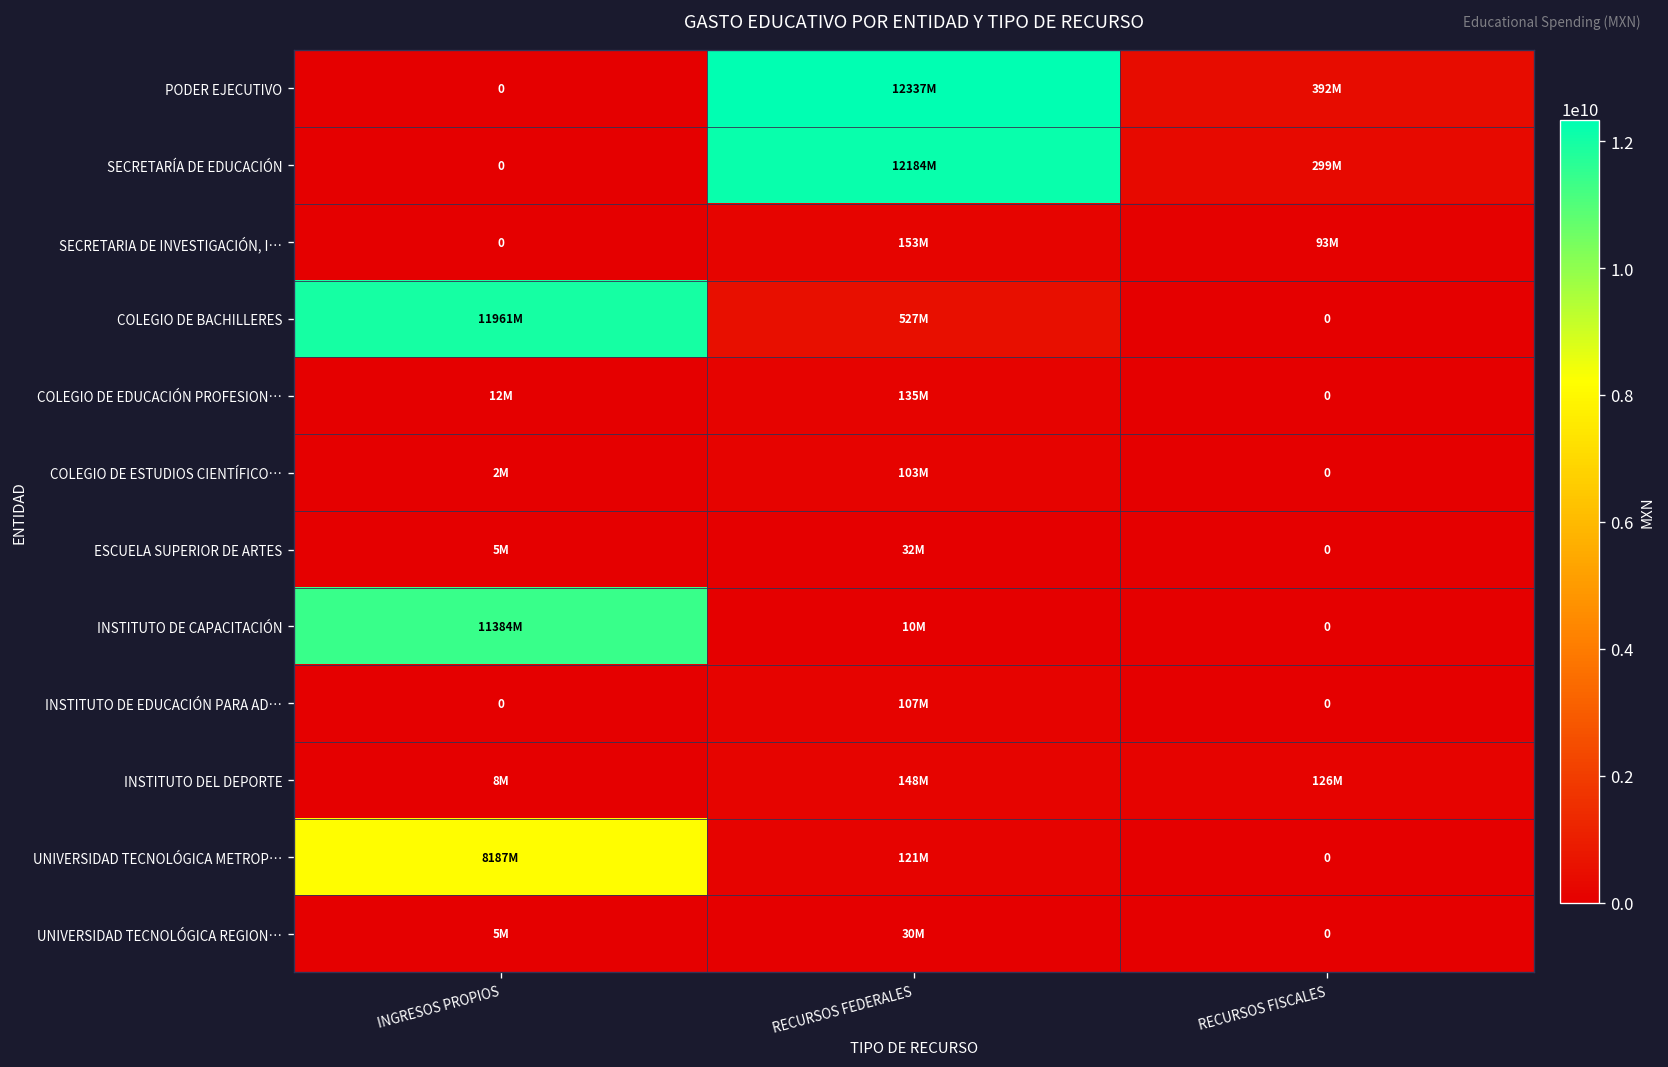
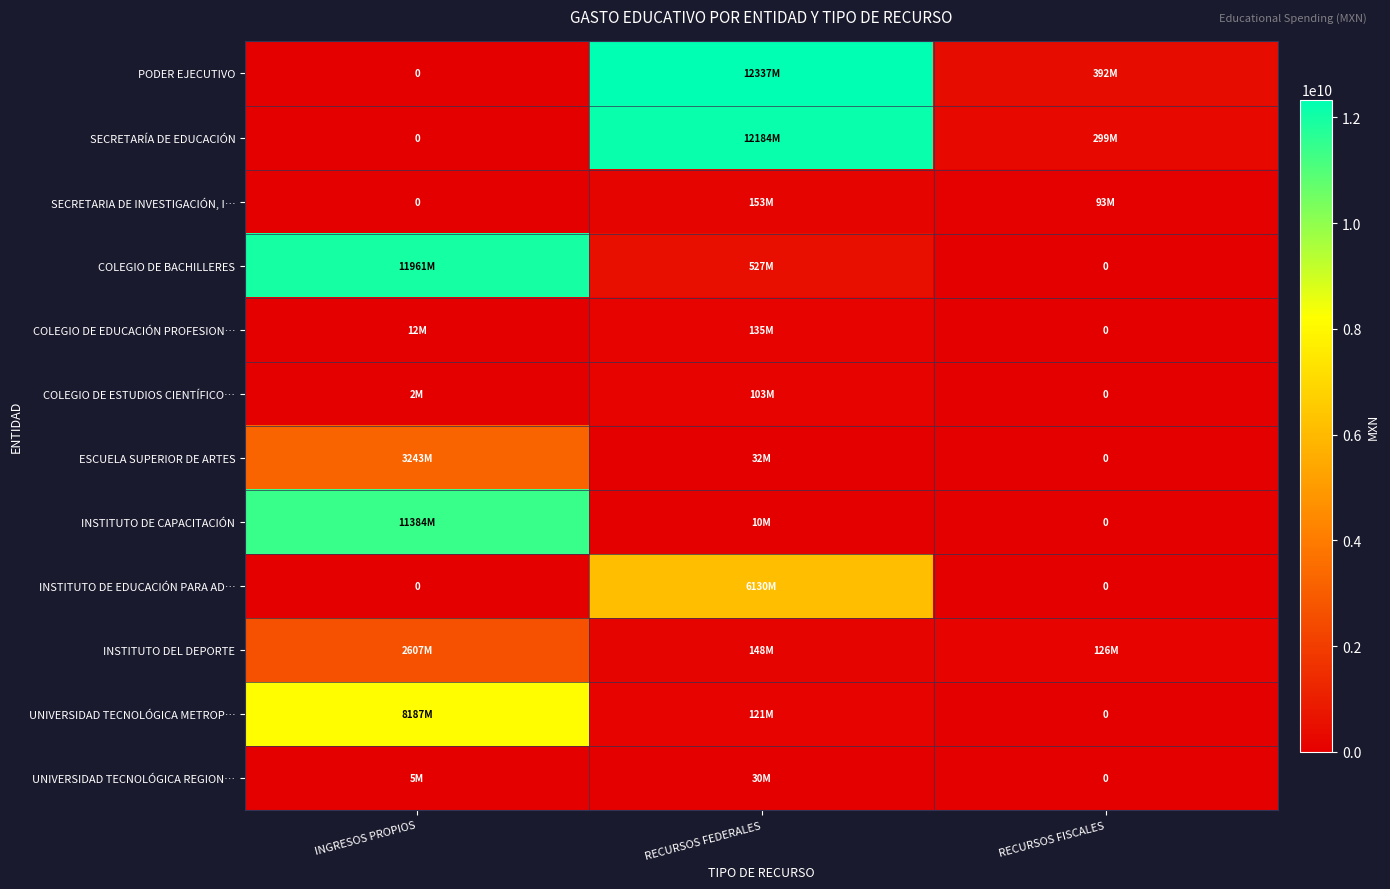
  {
    "PODER EJECUTIVO": {
      "INGRESOS PROPIOS": "0",
      "RECURSOS FEDERALES": "12337M",
      "RECURSOS FISCALES": "392M"
    },
    "SECRETARÍA DE EDUCACIÓN": {
      "INGRESOS PROPIOS": "0",
      "RECURSOS FEDERALES": "12184M",
      "RECURSOS FISCALES": "299M"
    },
    "SECRETARIA DE INVESTIGACIÓN, I…": {
      "INGRESOS PROPIOS": "0",
      "RECURSOS FEDERALES": "153M",
      "RECURSOS FISCALES": "93M"
    },
    "COLEGIO DE BACHILLERES": {
      "INGRESOS PROPIOS": "11961M",
      "RECURSOS FEDERALES": "527M",
      "RECURSOS FISCALES": "0"
    },
    "COLEGIO DE EDUCACIÓN PROFESION…": {
      "INGRESOS PROPIOS": "12M",
      "RECURSOS FEDERALES": "135M",
      "RECURSOS FISCALES": "0"
    },
    "COLEGIO DE ESTUDIOS CIENTÍFICO…": {
      "INGRESOS PROPIOS": "2M",
      "RECURSOS FEDERALES": "103M",
      "RECURSOS FISCALES": "0"
    },
    "ESCUELA SUPERIOR DE ARTES": {
-     "INGRESOS PROPIOS": "5M",
+     "INGRESOS PROPIOS": "3243M",
      "RECURSOS FEDERALES": "32M",
      "RECURSOS FISCALES": "0"
    },
    "INSTITUTO DE CAPACITACIÓN": {
      "INGRESOS PROPIOS": "11384M",
      "RECURSOS FEDERALES": "10M",
      "RECURSOS FISCALES": "0"
    },
    "INSTITUTO DE EDUCACIÓN PARA AD…": {
      "INGRESOS PROPIOS": "0",
-     "RECURSOS FEDERALES": "107M",
+     "RECURSOS FEDERALES": "6130M",
      "RECURSOS FISCALES": "0"
    },
    "INSTITUTO DEL DEPORTE": {
-     "INGRESOS PROPIOS": "8M",
+     "INGRESOS PROPIOS": "2607M",
      "RECURSOS FEDERALES": "148M",
      "RECURSOS FISCALES": "126M"
    },
    "UNIVERSIDAD TECNOLÓGICA METROP…": {
      "INGRESOS PROPIOS": "8187M",
      "RECURSOS FEDERALES": "121M",
      "RECURSOS FISCALES": "0"
    },
    "UNIVERSIDAD TECNOLÓGICA REGION…": {
      "INGRESOS PROPIOS": "5M",
      "RECURSOS FEDERALES": "30M",
      "RECURSOS FISCALES": "0"
    }
  }
